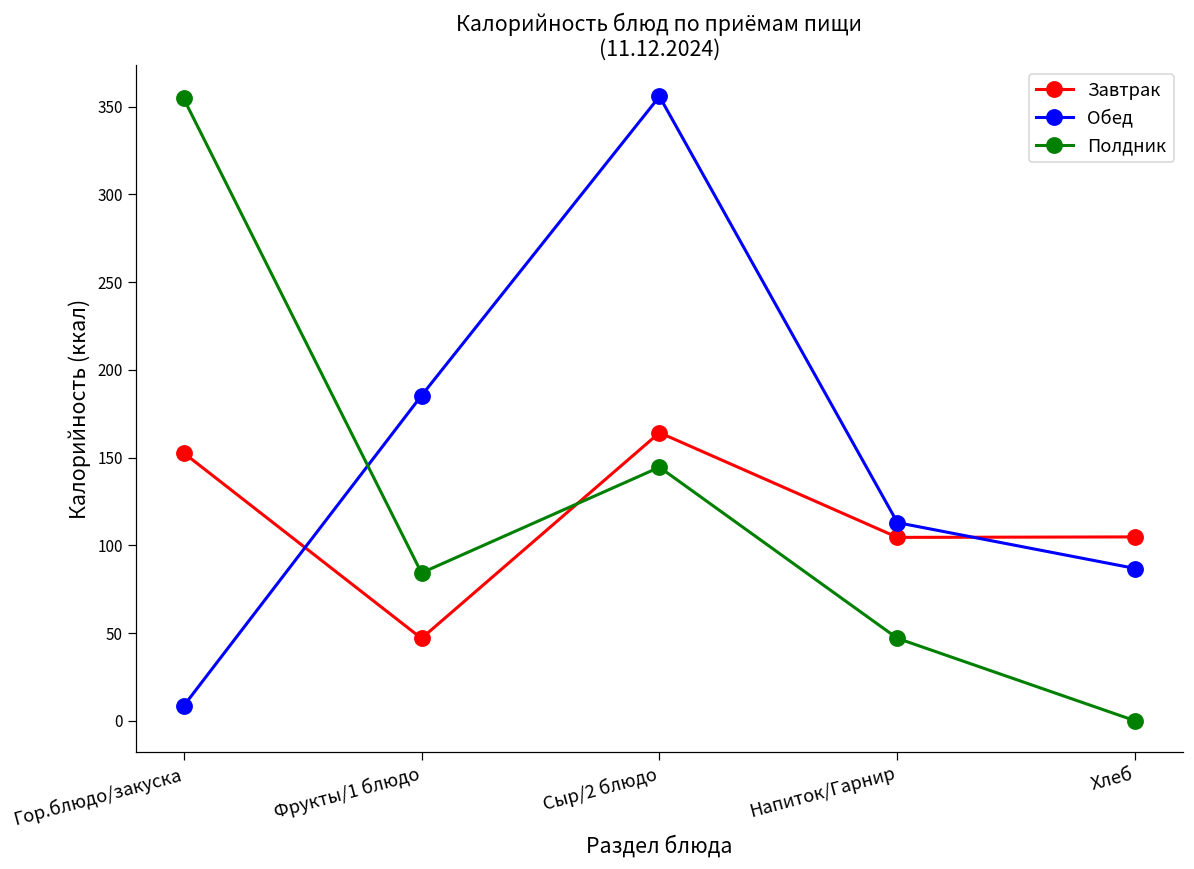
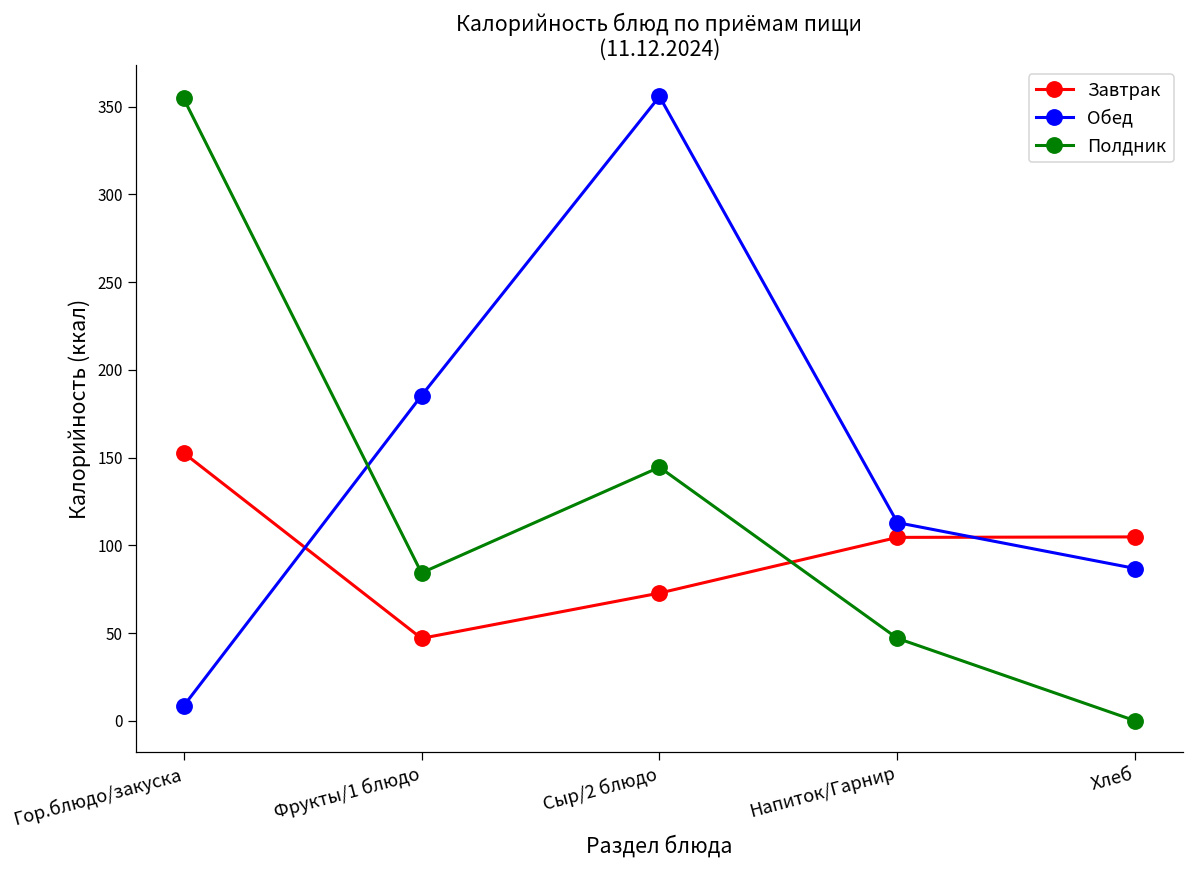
  {
    "Завтрак": {
      "Гор.блюдо/закуска": 153,
      "Фрукты/1 блюдо": 47,
-     "Сыр/2 блюдо": 164,
+     "Сыр/2 блюдо": 73,
      "Напиток/Гарнир": 105,
      "Хлеб": 105
    },
    "Обед": {
      "Гор.блюдо/закуска": 8,
      "Фрукты/1 блюдо": 185,
      "Сыр/2 блюдо": 356,
      "Напиток/Гарнир": 113,
      "Хлеб": 87
    },
    "Полдник": {
      "Гор.блюдо/закуска": 355,
      "Фрукты/1 блюдо": 84,
      "Сыр/2 блюдо": 145,
      "Напиток/Гарнир": 47,
      "Хлеб": 0
    }
  }
